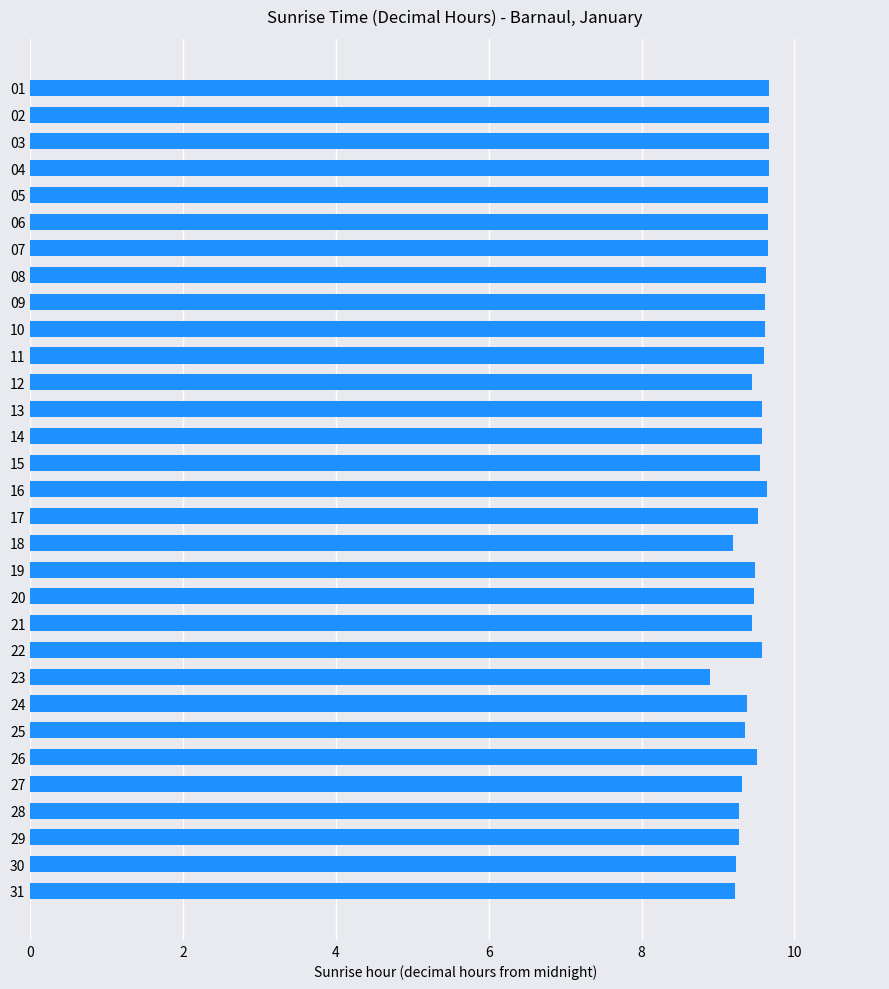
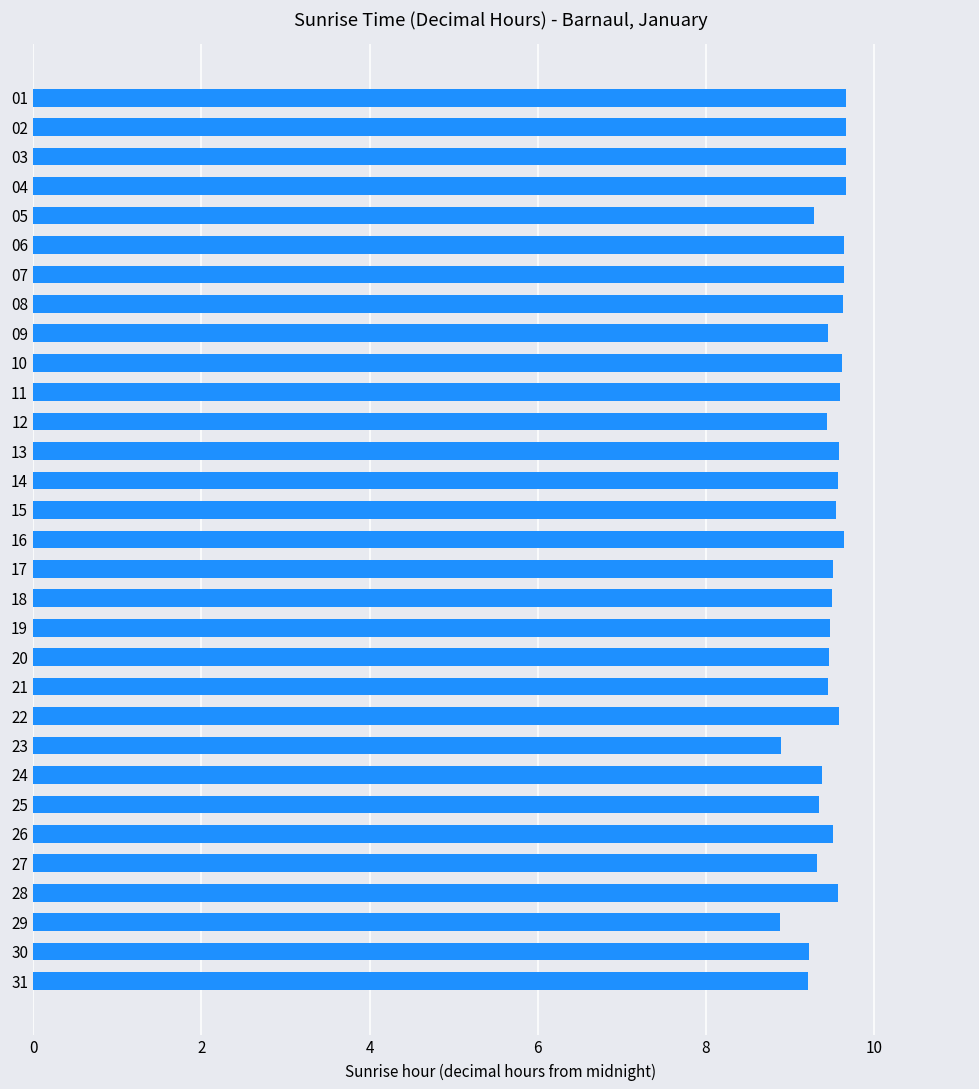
  {
    "01": 9.7,
    "02": 9.7,
    "03": 9.7,
    "04": 9.7,
-   "05": 9.7,
+   "05": 9.3,
    "06": 9.7,
    "07": 9.7,
    "08": 9.6,
-   "09": 9.6,
+   "09": 9.5,
    "10": 9.6,
    "11": 9.6,
    "12": 9.4,
    "13": 9.6,
    "14": 9.6,
    "15": 9.6,
    "16": 9.6,
    "17": 9.5,
-   "18": 9.2,
+   "18": 9.5,
    "19": 9.5,
    "20": 9.5,
    "21": 9.5,
    "22": 9.6,
    "23": 8.9,
    "24": 9.4,
    "25": 9.4,
    "26": 9.5,
    "27": 9.3,
-   "28": 9.3,
-   "29": 9.3,
+   "28": 9.6,
+   "29": 8.9,
    "30": 9.2,
    "31": 9.2
  }
